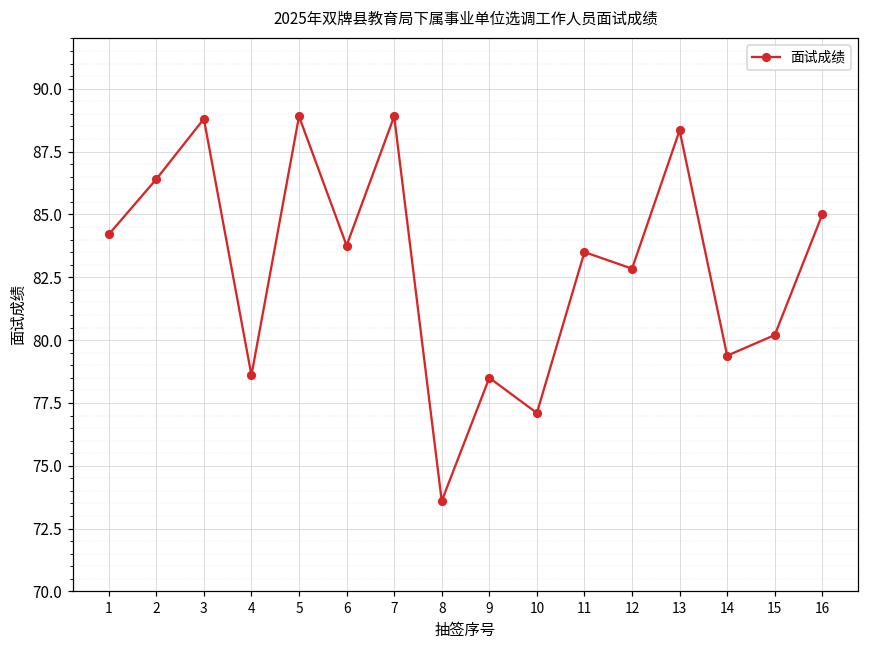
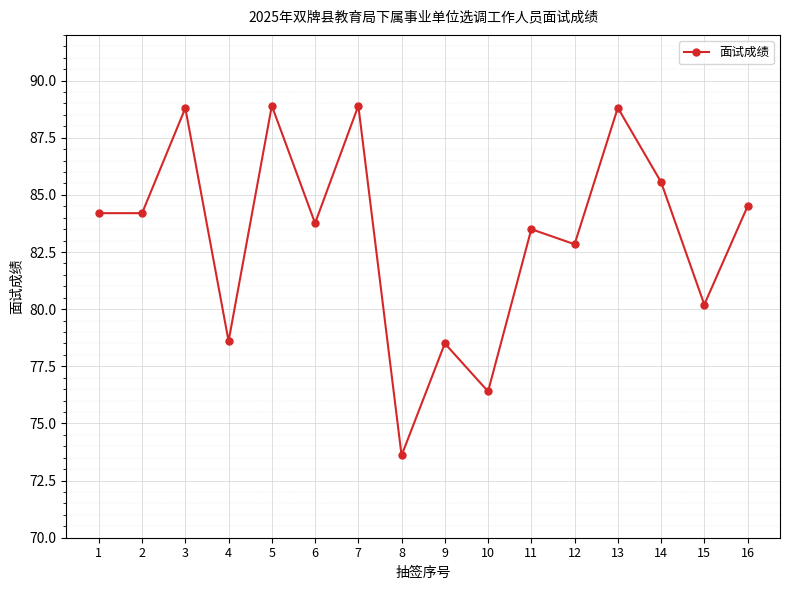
  {
    "1": 84.2,
-   "2": 86.4,
+   "2": 84.2,
    "3": 88.8,
    "4": 78.6,
    "5": 88.9,
    "6": 83.8,
    "7": 88.9,
    "8": 73.6,
    "9": 78.5,
-   "10": 77.1,
+   "10": 76.4,
    "11": 83.5,
    "12": 82.8,
-   "13": 88.3,
-   "14": 79.4,
+   "13": 88.8,
+   "14": 85.6,
    "15": 80.2,
-   "16": 85.0
+   "16": 84.5
  }
